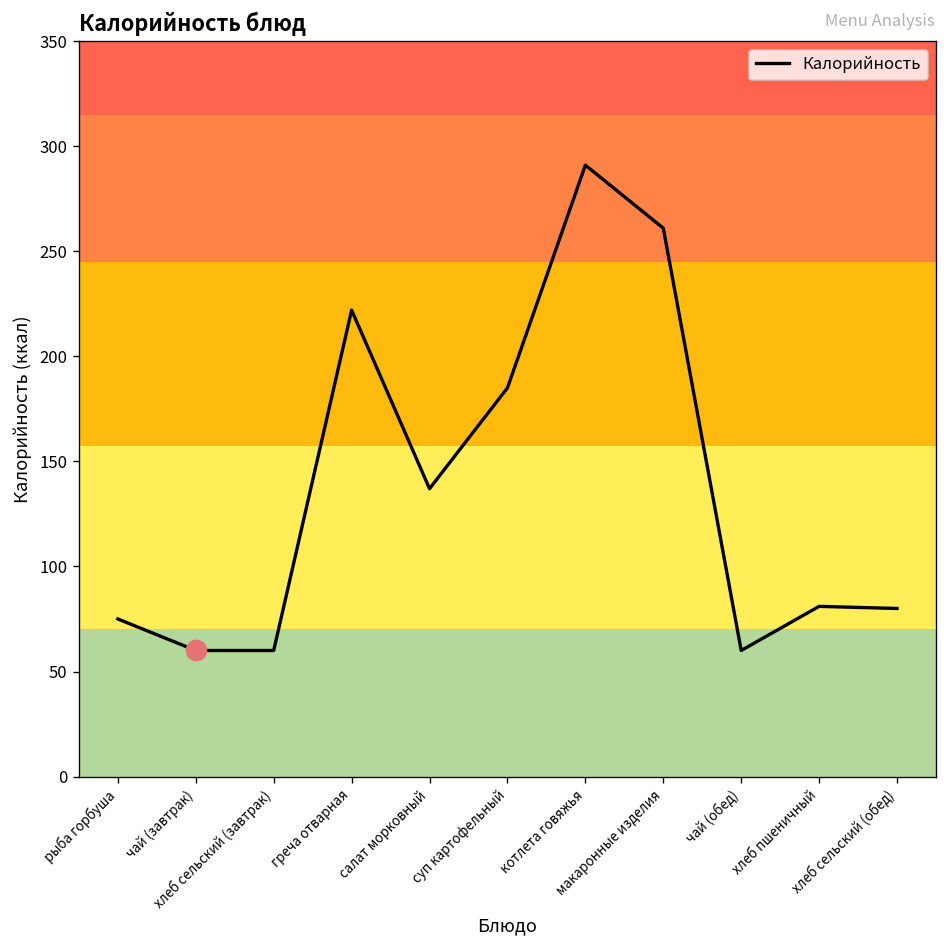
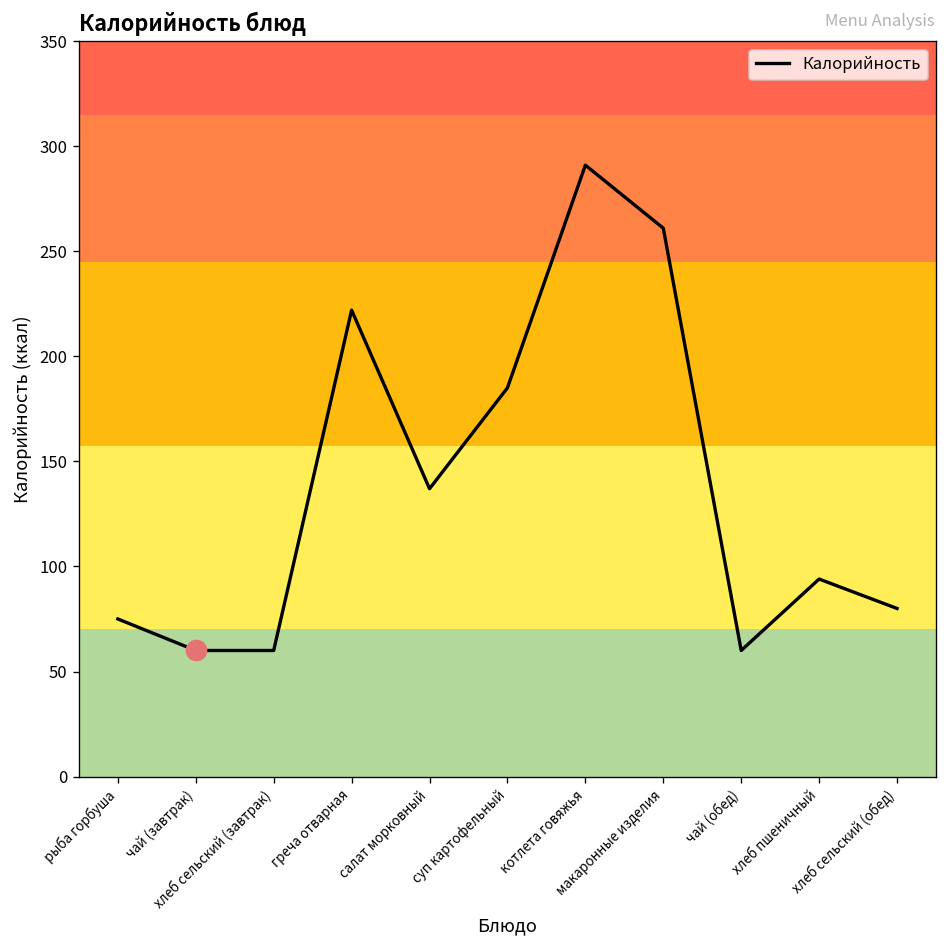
  {
    "Калорийность": {
      "рыба горбуша": 75,
      "хлеб сельский (завтрак)": 60,
      "греча отварная": 222,
      "салат морковный": 137,
      "суп картофельный": 185,
      "котлета говяжья": 291,
      "макаронные изделия": 261,
      "чай (обед)": 60,
-     "хлеб пшеничный": 81,
+     "хлеб пшеничный": 94,
      "хлеб сельский (обед)": 80
    }
  }
